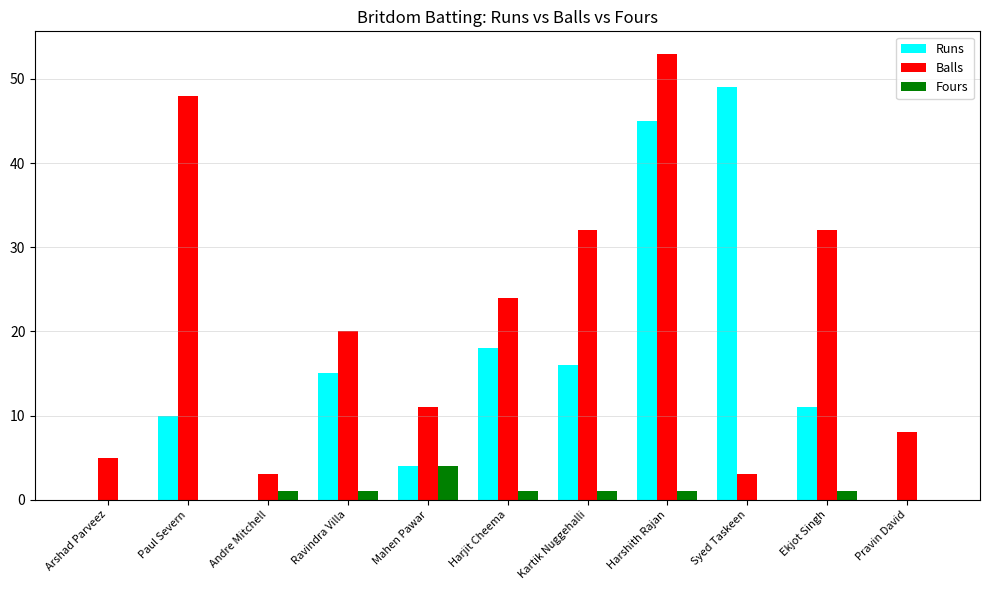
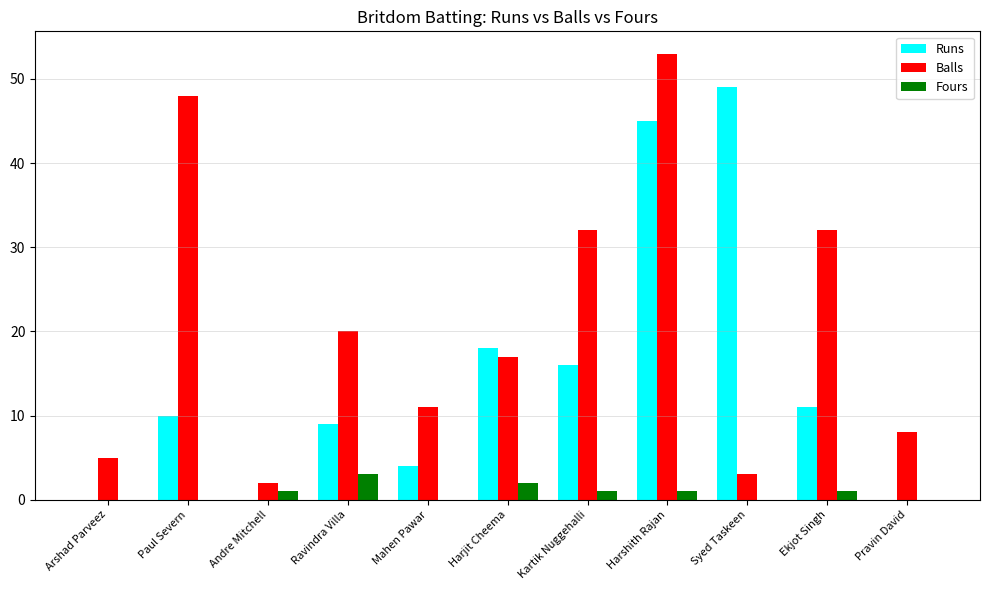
  {
    "Runs": {
      "Arshad Parveez": 0,
      "Paul Severn": 10,
      "Andre Mitchell": 0,
-     "Ravindra Villa": 15,
+     "Ravindra Villa": 9,
      "Mahen Pawar": 4,
      "Harjit Cheema": 18,
      "Kartik Nuggehalli": 16,
      "Harshith Rajan": 45,
      "Syed Taskeen": 49,
      "Ekjot Singh": 11,
      "Pravin David": 0
    },
    "Balls": {
      "Arshad Parveez": 5,
      "Paul Severn": 48,
-     "Andre Mitchell": 3,
+     "Andre Mitchell": 2,
      "Ravindra Villa": 20,
      "Mahen Pawar": 11,
-     "Harjit Cheema": 24,
+     "Harjit Cheema": 17,
      "Kartik Nuggehalli": 32,
      "Harshith Rajan": 53,
      "Syed Taskeen": 3,
      "Ekjot Singh": 32,
      "Pravin David": 8
    },
    "Fours": {
      "Arshad Parveez": 0,
      "Paul Severn": 0,
      "Andre Mitchell": 1,
-     "Ravindra Villa": 1,
-     "Mahen Pawar": 4,
-     "Harjit Cheema": 1,
+     "Ravindra Villa": 3,
+     "Mahen Pawar": 0,
+     "Harjit Cheema": 2,
      "Kartik Nuggehalli": 1,
      "Harshith Rajan": 1,
      "Syed Taskeen": 0,
      "Ekjot Singh": 1,
      "Pravin David": 0
    }
  }
